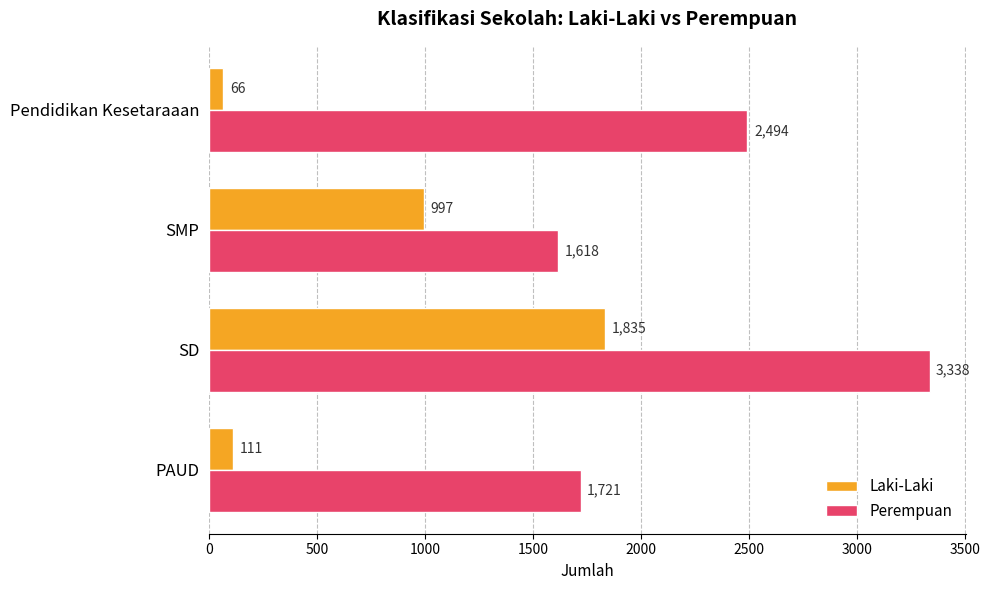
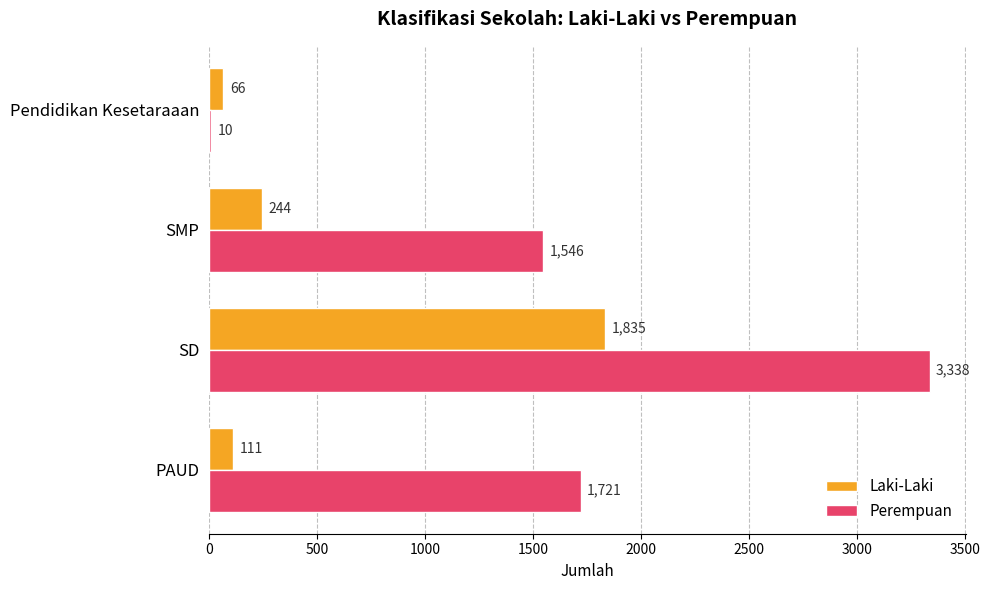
  {
    "Laki-Laki": {
      "Pendidikan Kesetaraaan": "66",
-     "SMP": "997",
+     "SMP": "244",
      "SD": "1,835",
      "PAUD": "111"
    },
    "Perempuan": {
-     "Pendidikan Kesetaraaan": "2,494",
-     "SMP": "1,618",
+     "Pendidikan Kesetaraaan": "10",
+     "SMP": "1,546",
      "SD": "3,338",
      "PAUD": "1,721"
    }
  }
